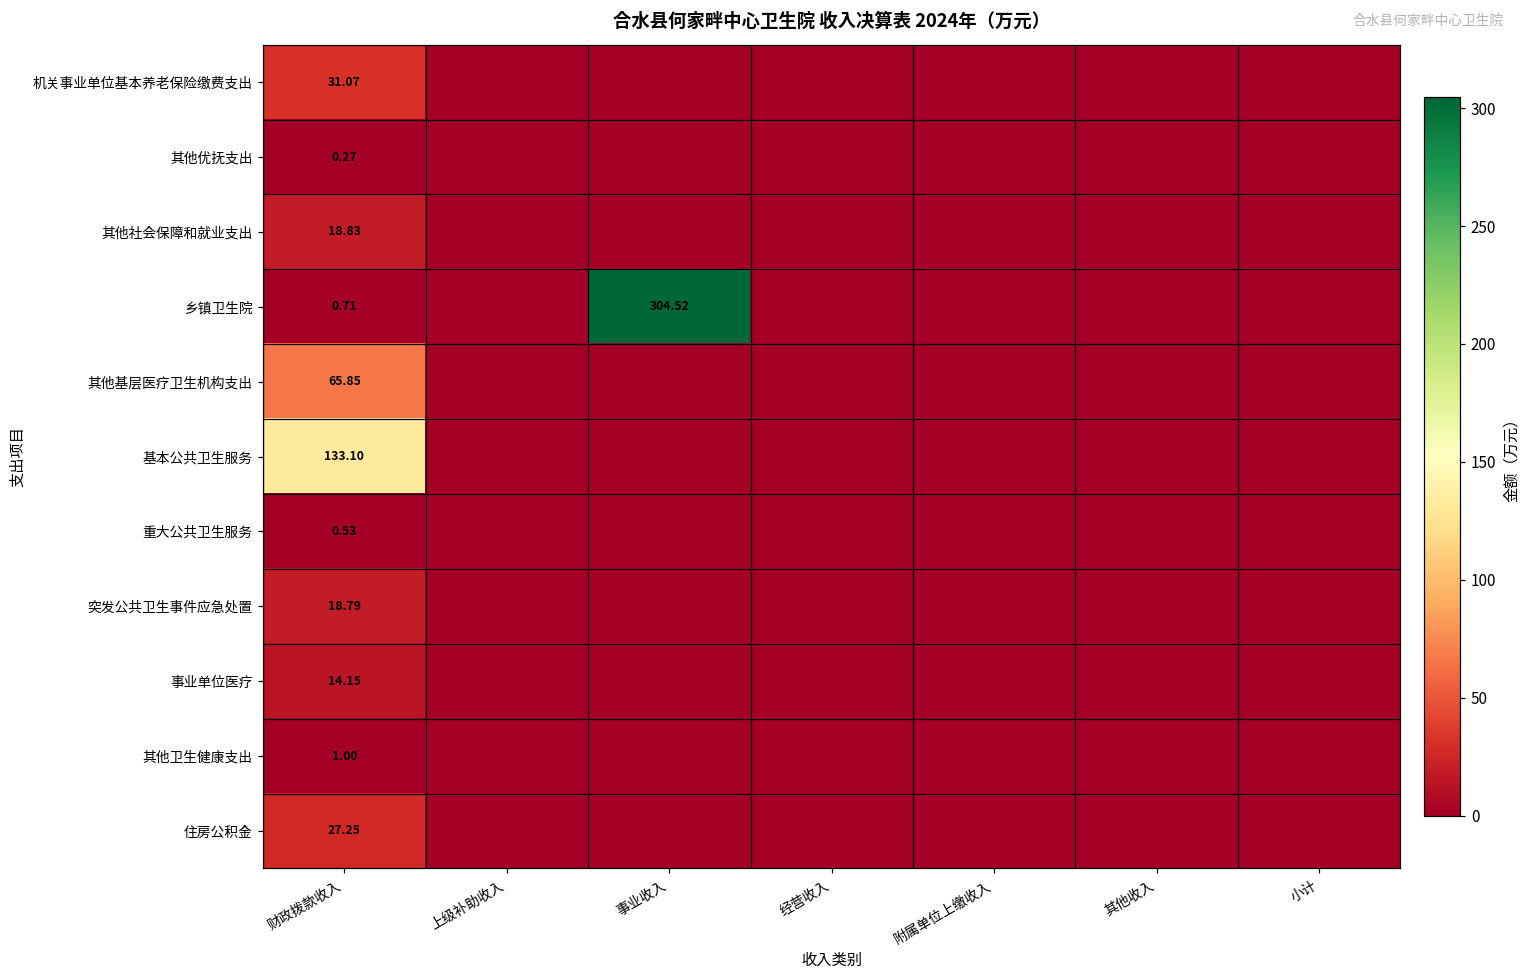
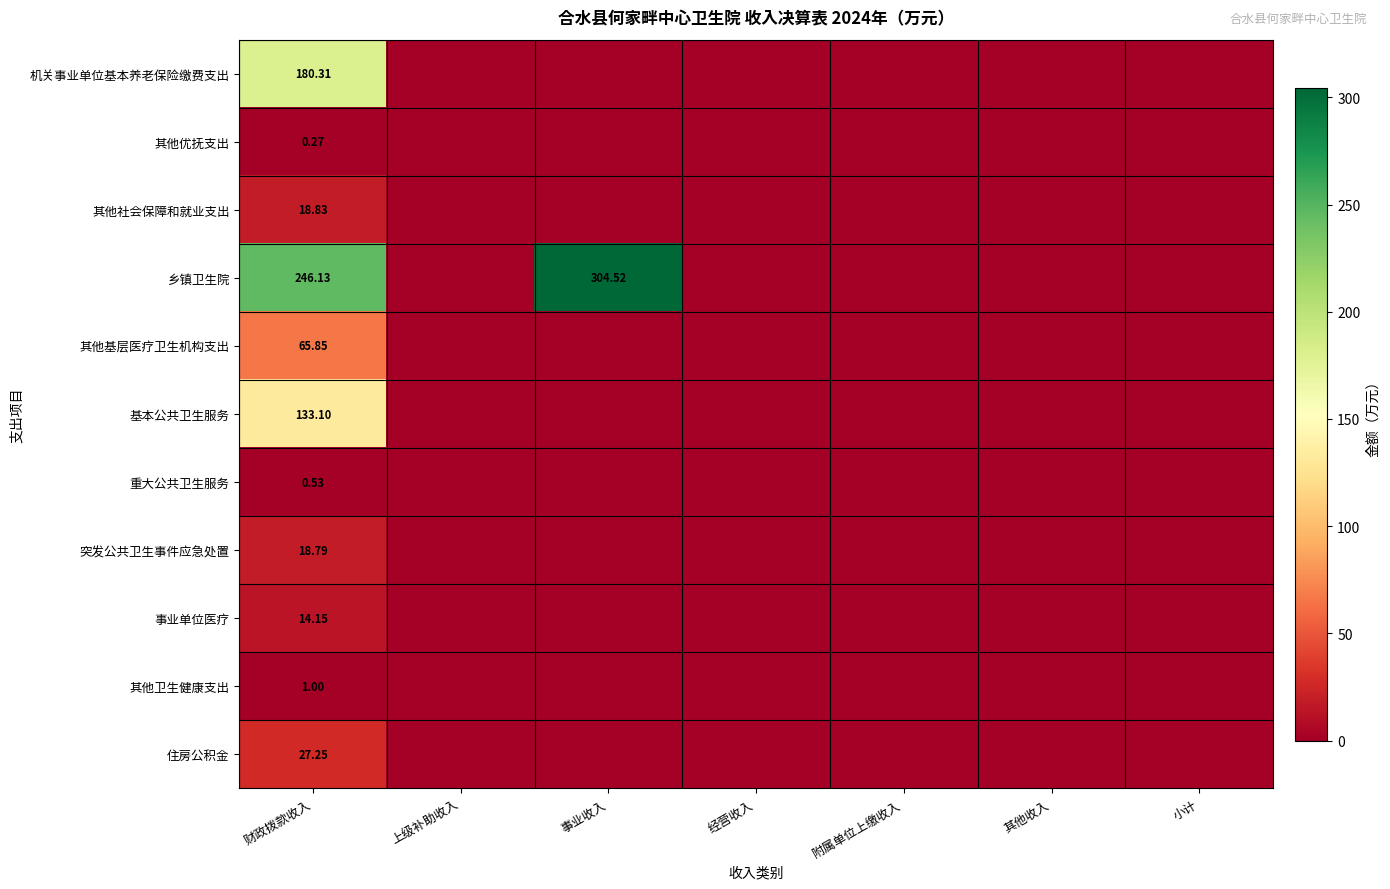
  {
    "机关事业单位基本养老保险缴费支出": {
-     "财政拨款收入": 31.07
+     "财政拨款收入": 180.31
    },
    "其他优抚支出": {
      "财政拨款收入": 0.27
    },
    "其他社会保障和就业支出": {
      "财政拨款收入": 18.83
    },
    "乡镇卫生院": {
-     "财政拨款收入": 0.71,
+     "财政拨款收入": 246.13,
      "事业收入": 304.52
    },
    "其他基层医疗卫生机构支出": {
      "财政拨款收入": 65.85
    },
    "基本公共卫生服务": {
      "财政拨款收入": 133.10
    },
    "重大公共卫生服务": {
      "财政拨款收入": 0.53
    },
    "突发公共卫生事件应急处置": {
      "财政拨款收入": 18.79
    },
    "事业单位医疗": {
      "财政拨款收入": 14.15
    },
    "其他卫生健康支出": {
      "财政拨款收入": 1.00
    },
    "住房公积金": {
      "财政拨款收入": 27.25
    }
  }
